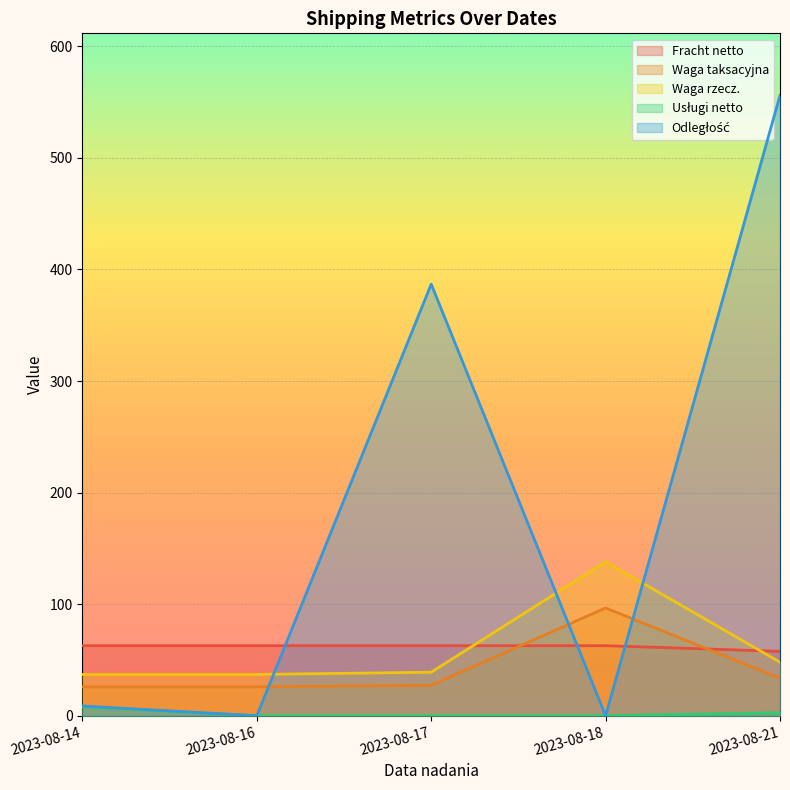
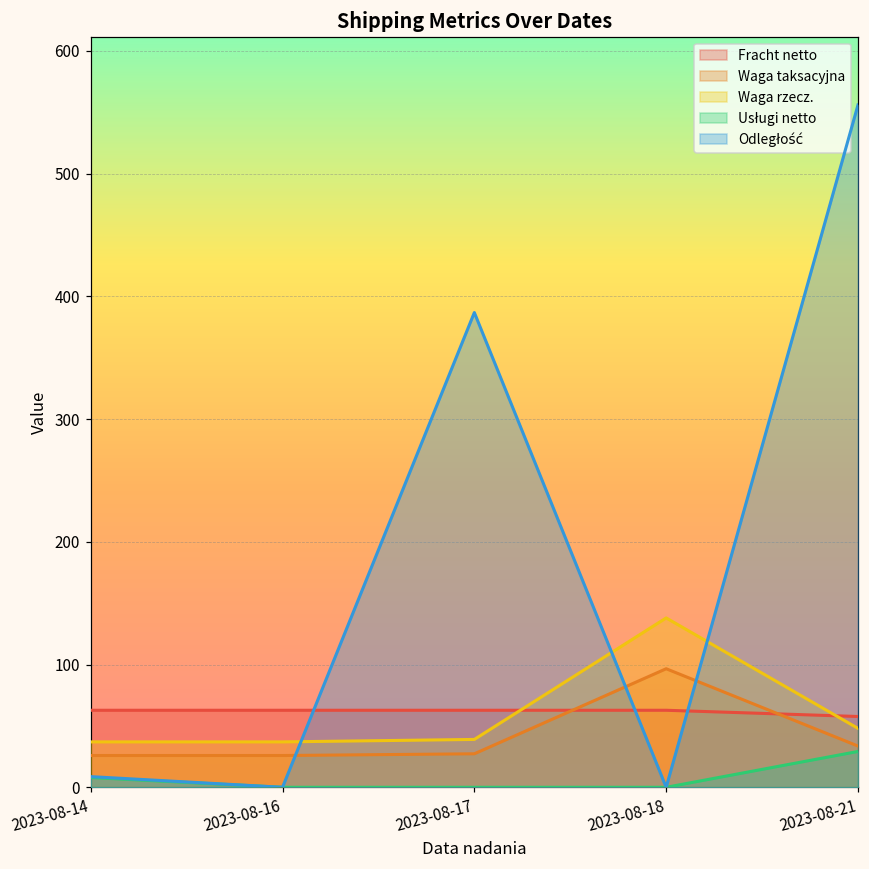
  {
    "Usługi netto": {
      "2023-08-17": 0,
-     "2023-08-21": 3
+     "2023-08-21": 29
    },
    "Odległość": {
      "2023-08-17": 387,
      "2023-08-21": 556
    }
  }
